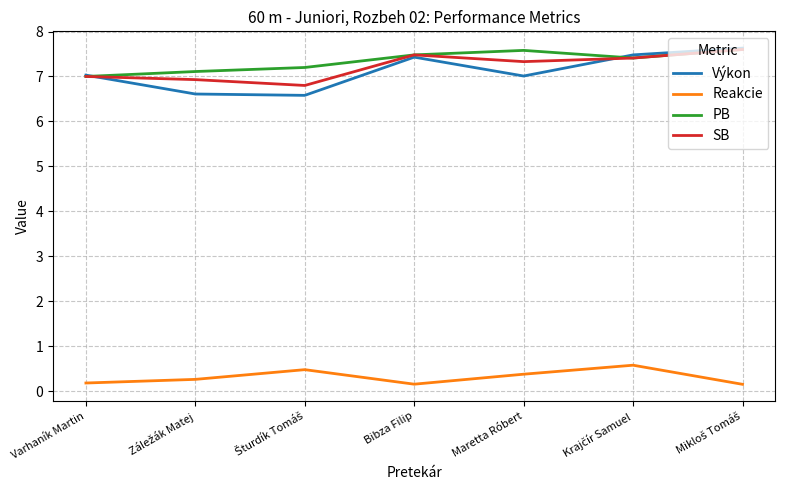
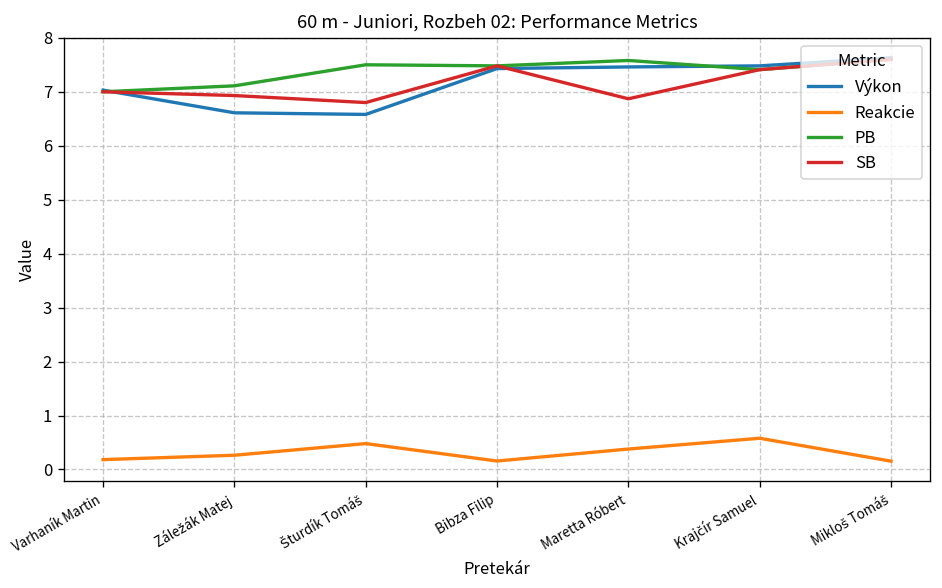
  {
    "Výkon": {
      "Záležák Matej": 6.6,
      "Šturdík Tomáš": 6.6,
-     "Maretta Róbert": 7.0,
+     "Maretta Róbert": 7.5,
      "Krajčír Samuel": 7.5
    },
    "Reakcie": {
      "Varhaník Martin": 0.2,
      "Záležák Matej": 0.3,
      "Šturdík Tomáš": 0.5,
      "Bibza Filip": 0.2,
      "Maretta Róbert": 0.4,
      "Krajčír Samuel": 0.6,
      "Mikloš Tomáš": 0.2
    },
    "PB": {
      "Záležák Matej": 7.1,
-     "Šturdík Tomáš": 7.2,
+     "Šturdík Tomáš": 7.5,
      "Maretta Róbert": 7.6
    },
    "SB": {
      "Záležák Matej": 6.9,
      "Šturdík Tomáš": 6.8,
-     "Maretta Róbert": 7.3
+     "Maretta Róbert": 6.9
    }
  }
